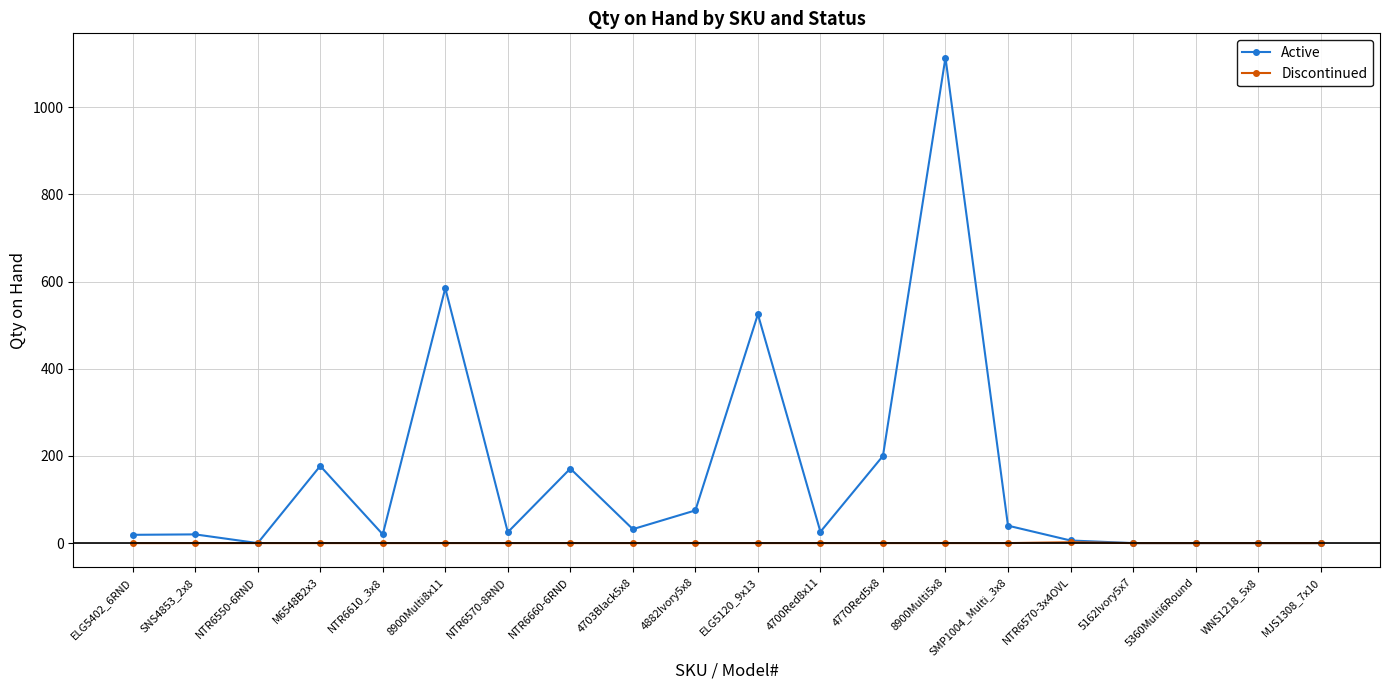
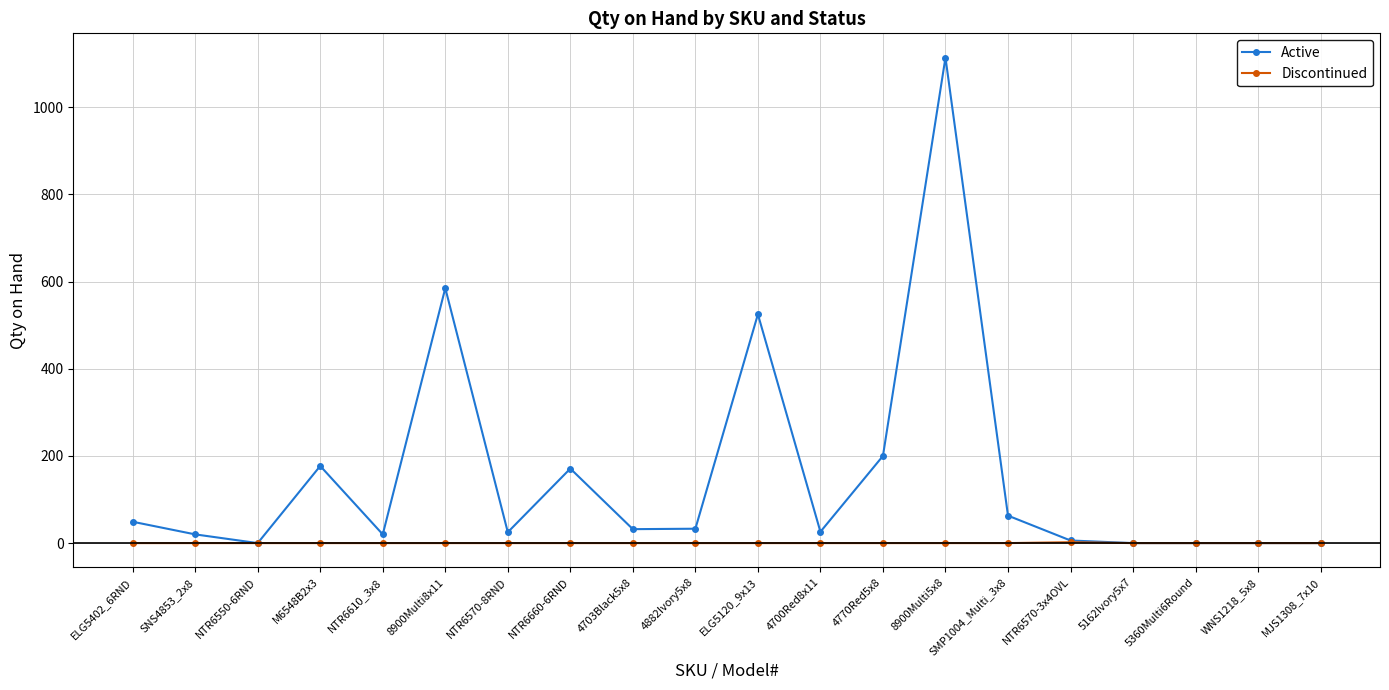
  {
    "Active": {
-     "ELG5402_6RND": 20,
+     "ELG5402_6RND": 50,
      "SNS4853_2x8": 20,
      "M6548B2x3": 180,
      "NTR6610_3x8": 20,
      "8900Multi8x11": 590,
      "NTR6570-8RND": 30,
      "NTR6660-6RND": 170,
      "4703Black5x8": 30,
-     "4882Ivory5x8": 80,
+     "4882Ivory5x8": 30,
      "ELG5120_9x13": 530,
      "4700Red8x11": 30,
      "4770Red5x8": 200,
      "8900Multi5x8": 1110,
-     "SMP1004_Multi_3x8": 40
+     "SMP1004_Multi_3x8": 60
    },
    "Discontinued": {
      "ELG5402_6RND": 0,
      "SNS4853_2x8": 0,
      "M6548B2x3": 0,
      "NTR6610_3x8": 0,
      "8900Multi8x11": 0,
      "NTR6570-8RND": 0,
      "NTR6660-6RND": 0,
      "4703Black5x8": 0,
      "4882Ivory5x8": 0,
      "ELG5120_9x13": 0,
      "4700Red8x11": 0,
      "4770Red5x8": 0,
      "8900Multi5x8": 0,
      "SMP1004_Multi_3x8": 0
    }
  }
